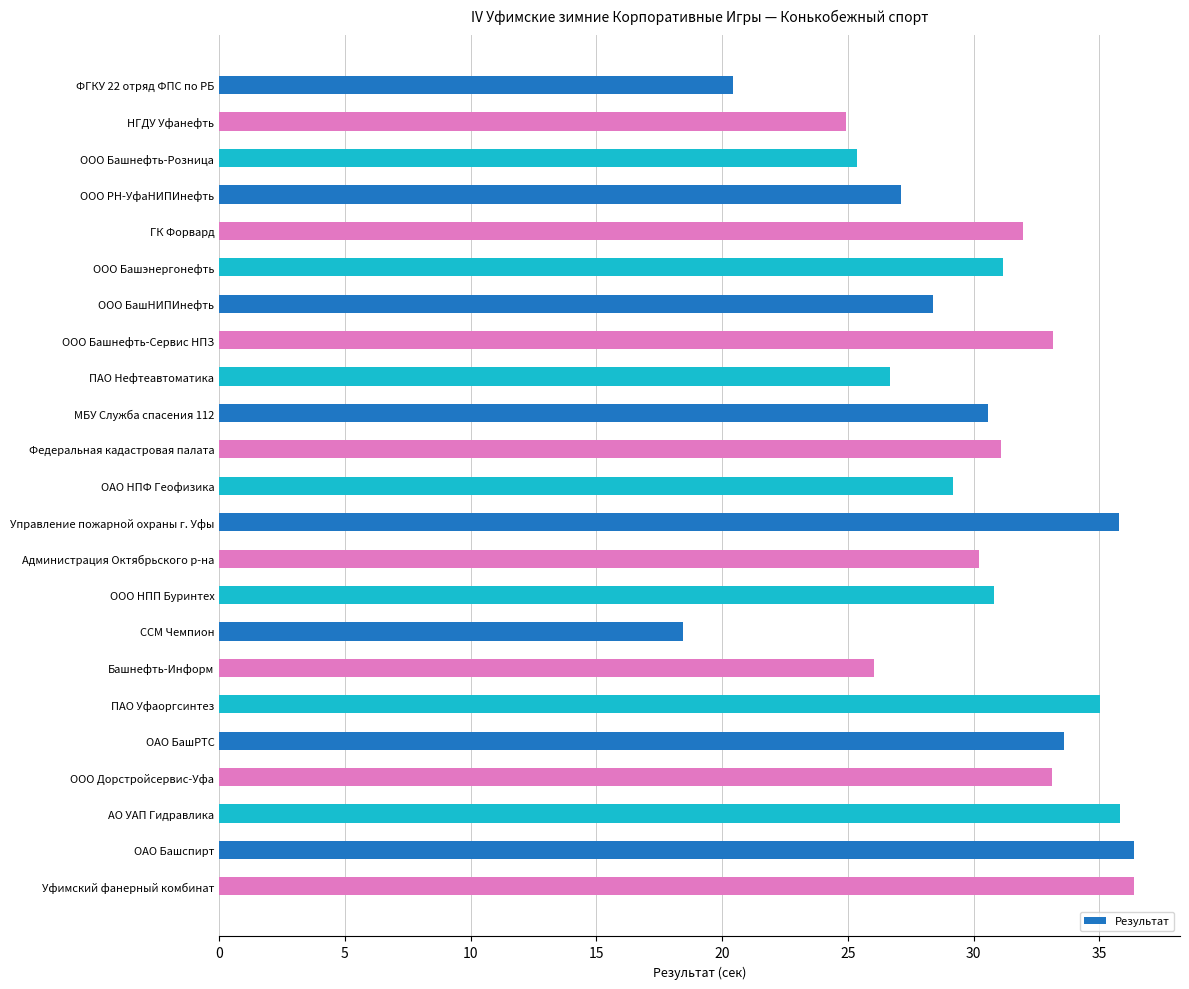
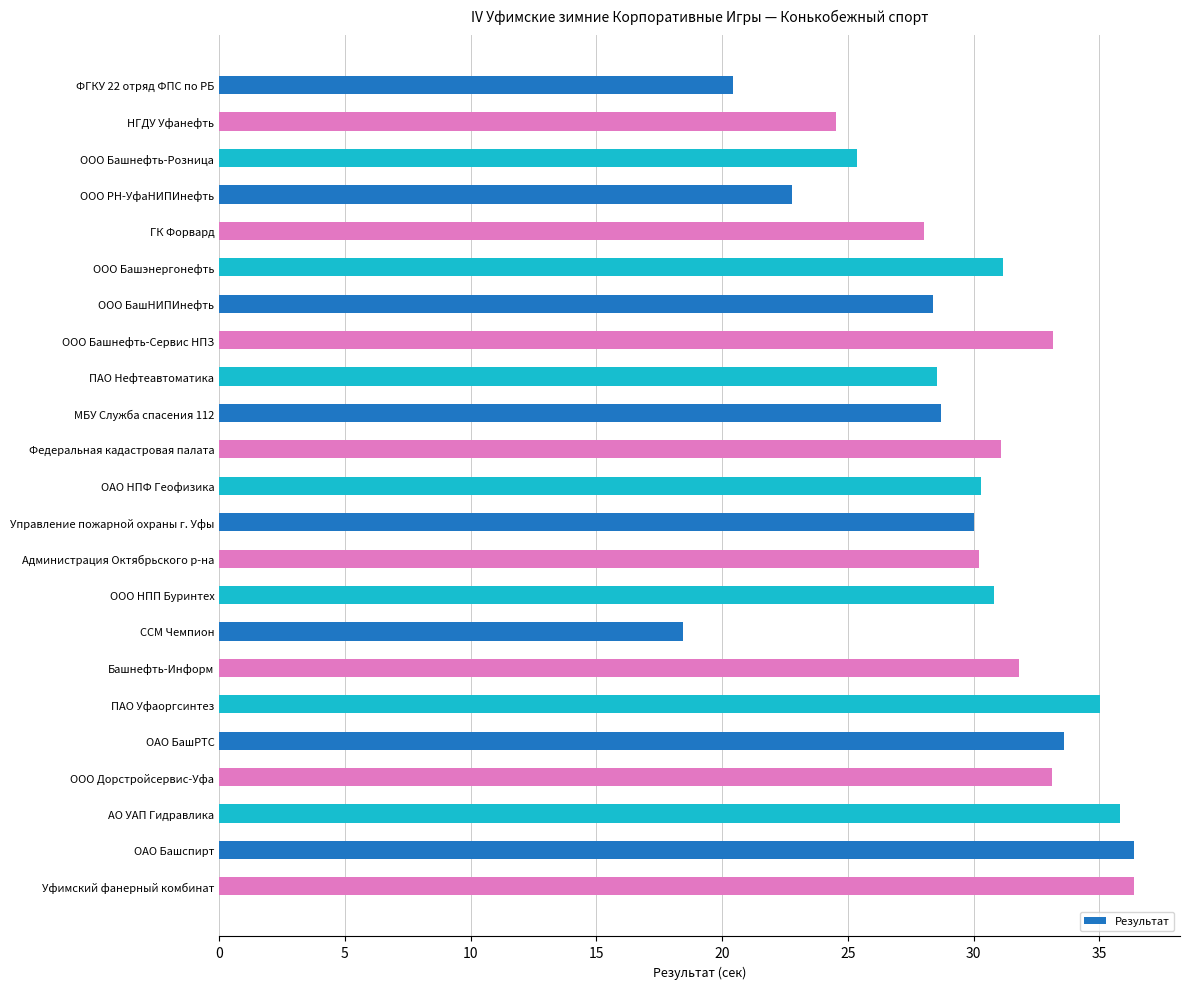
  {
    "ФГКУ 22 отряд ФПС по РБ": 20.5,
-   "НГДУ Уфанефть": 24.9,
+   "НГДУ Уфанефть": 24.5,
    "ООО Башнефть-Розница": 25.4,
-   "ООО РН-УфаНИПИнефть": 27.1,
-   "ГК Форвард": 32.0,
+   "ООО РН-УфаНИПИнефть": 22.8,
+   "ГК Форвард": 28.0,
    "ООО Башэнергонефть": 31.2,
    "ООО БашНИПИнефть": 28.4,
    "ООО Башнефть-Сервис НПЗ": 33.2,
-   "ПАО Нефтеавтоматика": 26.7,
-   "МБУ Служба спасения 112": 30.6,
+   "ПАО Нефтеавтоматика": 28.5,
+   "МБУ Служба спасения 112": 28.7,
    "Федеральная кадастровая палата": 31.1,
-   "ОАО НПФ Геофизика": 29.2,
-   "Управление пожарной охраны г. Уфы": 35.8,
+   "ОАО НПФ Геофизика": 30.3,
+   "Управление пожарной охраны г. Уфы": 30.0,
    "Администрация Октябрьского р-на": 30.2,
    "ООО НПП Буринтех": 30.8,
    "ССМ Чемпион": 18.4,
-   "Башнефть-Информ": 26.1,
+   "Башнефть-Информ": 31.8,
    "ПАО Уфаоргсинтез": 35.0,
    "ОАО БашРТС": 33.6,
    "ООО Дорстройсервис-Уфа": 33.1,
    "АО УАП Гидравлика": 35.8,
    "ОАО Башспирт": 36.4,
    "Уфимский фанерный комбинат": 36.4
  }
